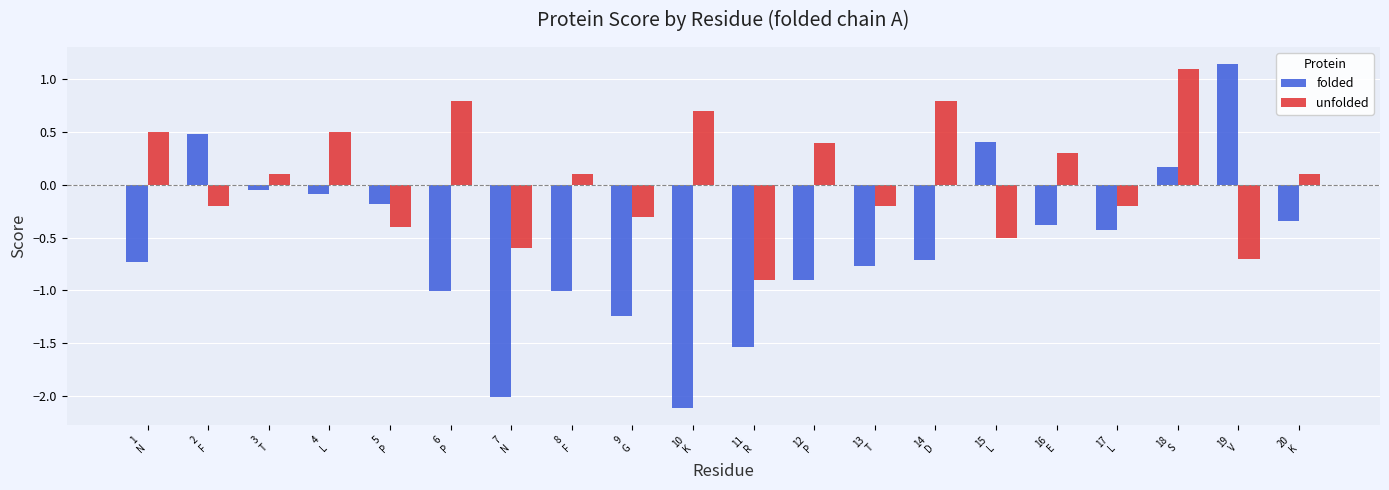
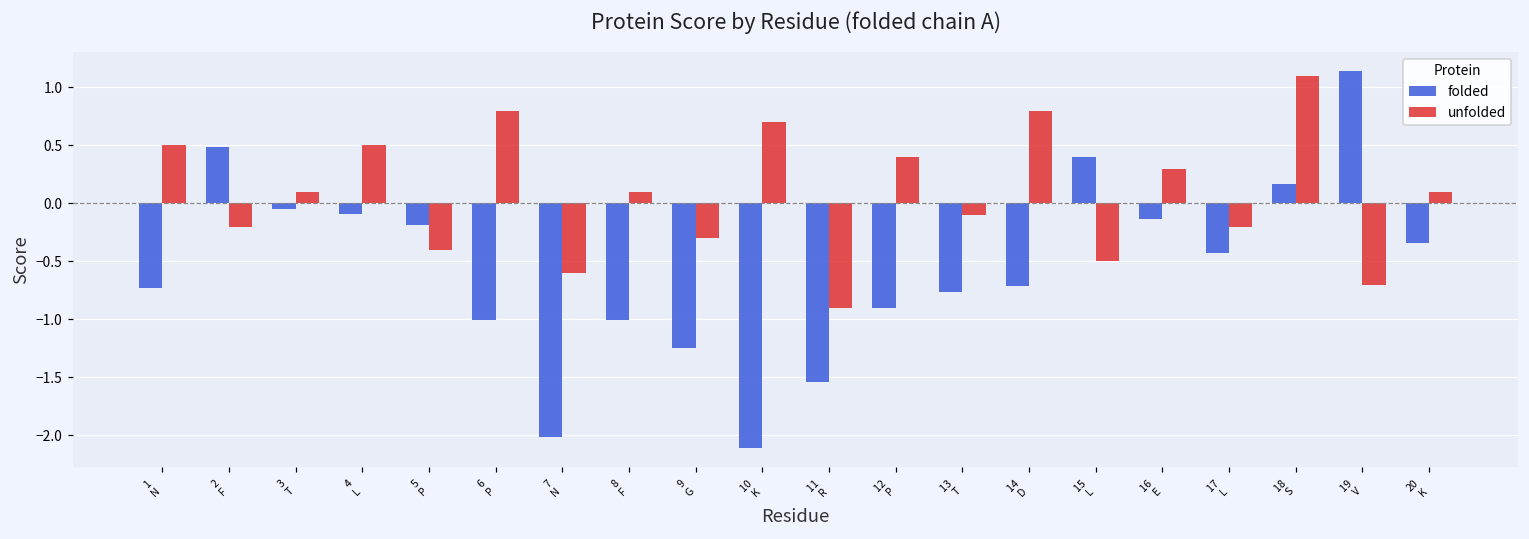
  {
    "folded": {
      "1 N": -0.73,
      "2 F": 0.48,
      "3 T": -0.05,
      "4 L": -0.09,
      "5 P": -0.18,
      "6 P": -1.00,
      "7 N": -2.01,
      "8 F": -1.01,
      "9 G": -1.24,
      "10 K": -2.11,
      "11 R": -1.54,
      "12 P": -0.90,
      "13 T": -0.76,
      "14 D": -0.71,
      "15 L": 0.40,
-     "16 E": -0.38,
+     "16 E": -0.14,
      "17 L": -0.42,
      "18 S": 0.17,
      "19 V": 1.15,
      "20 K": -0.34
    },
    "unfolded": {
      "1 N": 0.5,
      "2 F": -0.2,
      "3 T": 0.1,
      "4 L": 0.5,
      "5 P": -0.4,
      "6 P": 0.8,
      "7 N": -0.6,
      "8 F": 0.1,
      "9 G": -0.3,
      "10 K": 0.7,
      "11 R": -0.9,
      "12 P": 0.4,
-     "13 T": -0.2,
+     "13 T": -0.1,
      "14 D": 0.8,
      "15 L": -0.5,
      "16 E": 0.3,
      "17 L": -0.2,
      "18 S": 1.1,
      "19 V": -0.7,
      "20 K": 0.1
    }
  }
